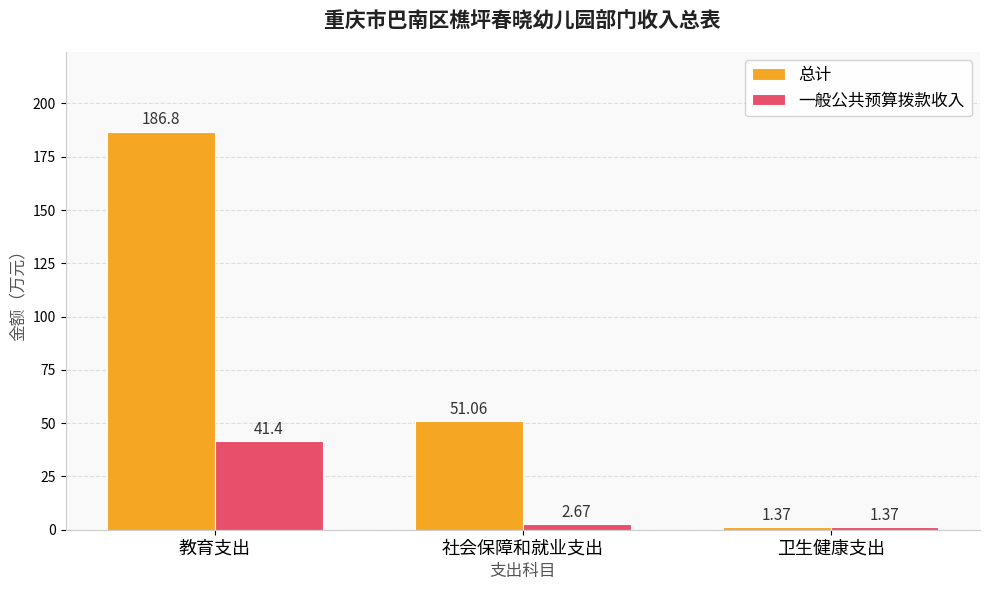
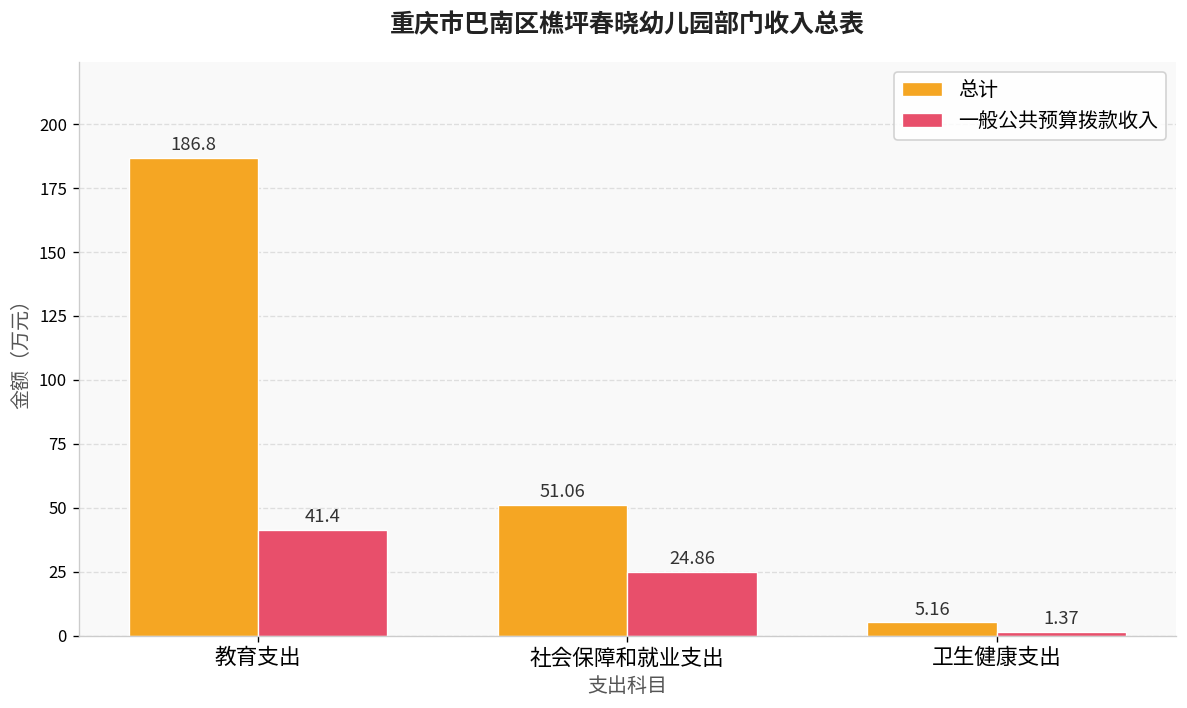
  {
    "总计": {
      "教育支出": 186.8,
      "社会保障和就业支出": 51.06,
-     "卫生健康支出": 1.37
+     "卫生健康支出": 5.16
    },
    "一般公共预算拨款收入": {
      "教育支出": 41.4,
-     "社会保障和就业支出": 2.67,
+     "社会保障和就业支出": 24.86,
      "卫生健康支出": 1.37
    }
  }
